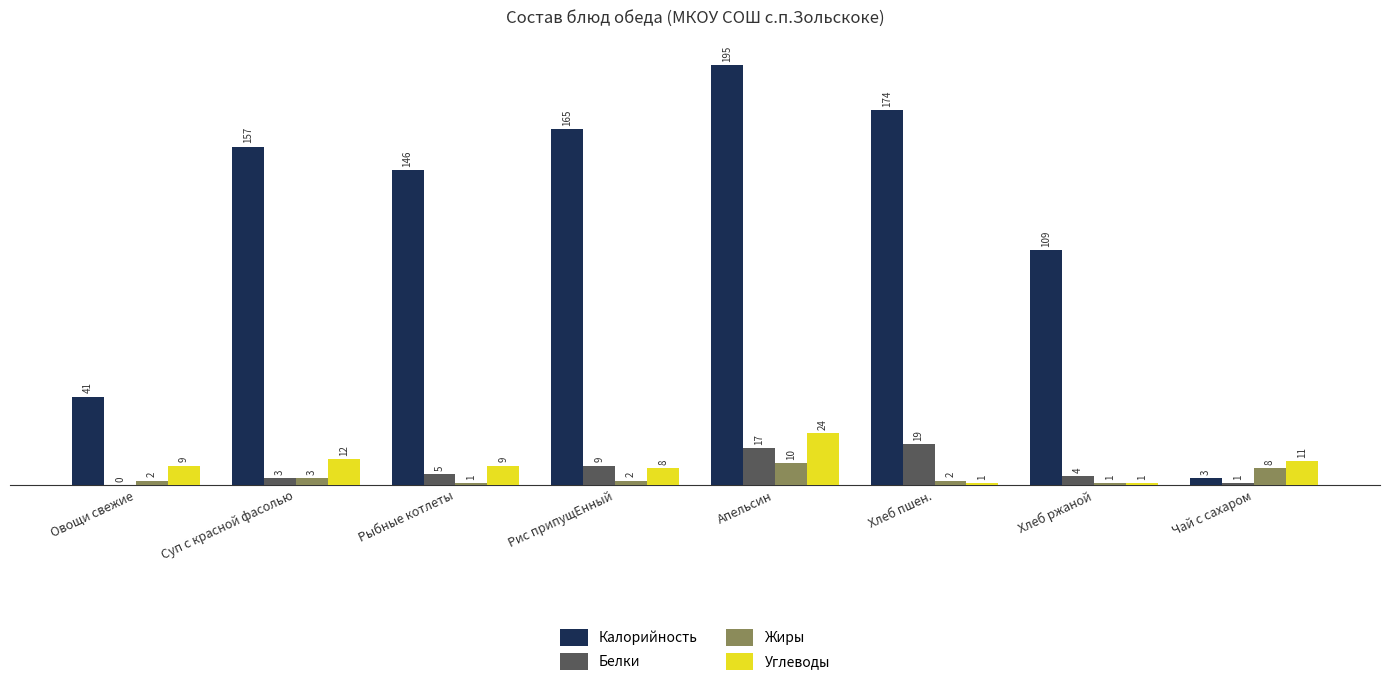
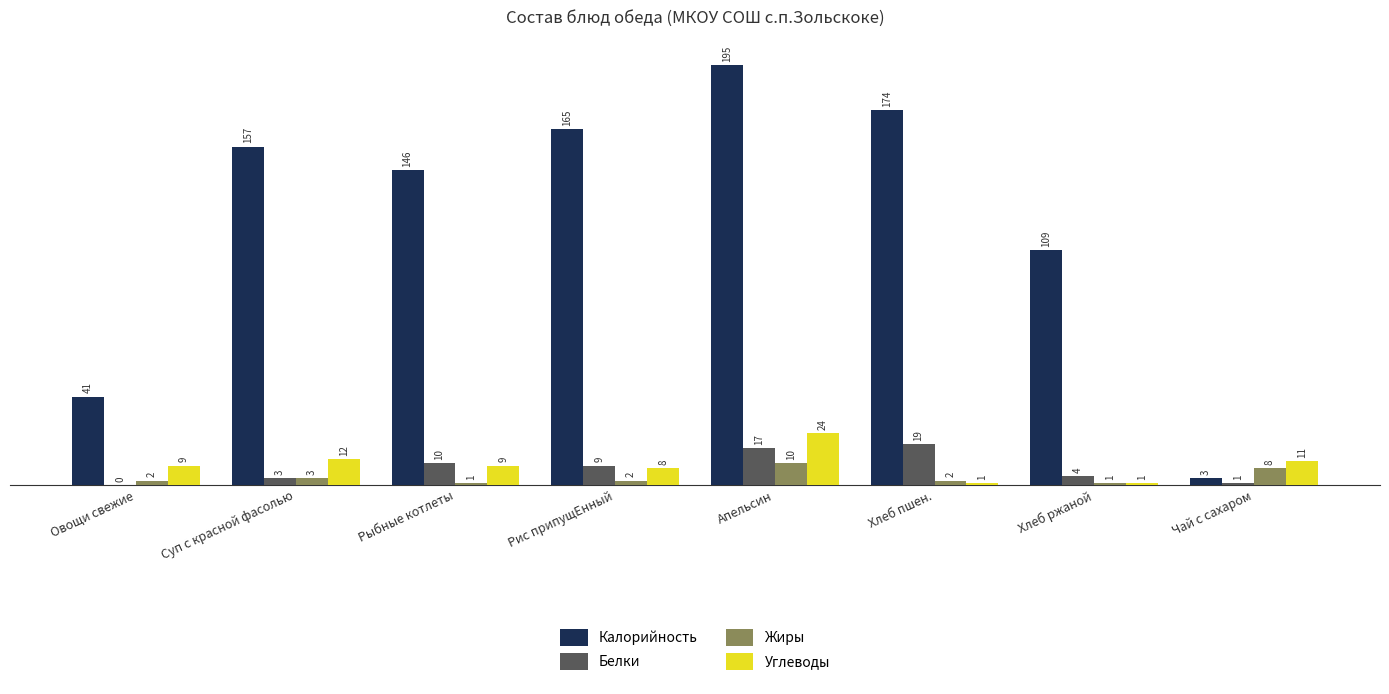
  {
    "Калорийность": {
      "Овощи свежие": 41,
      "Суп с красной фасолью": 157,
      "Рыбные котлеты": 146,
      "Рис припущЕнный": 165,
      "Апельсин": 195,
      "Хлеб пшен.": 174,
      "Хлеб ржаной": 109,
      "Чай с сахаром": 3
    },
    "Белки": {
      "Овощи свежие": 0,
      "Суп с красной фасолью": 3,
-     "Рыбные котлеты": 5,
+     "Рыбные котлеты": 10,
      "Рис припущЕнный": 9,
      "Апельсин": 17,
      "Хлеб пшен.": 19,
      "Хлеб ржаной": 4,
      "Чай с сахаром": 1
    },
    "Жиры": {
      "Овощи свежие": 2,
      "Суп с красной фасолью": 3,
      "Рыбные котлеты": 1,
      "Рис припущЕнный": 2,
      "Апельсин": 10,
      "Хлеб пшен.": 2,
      "Хлеб ржаной": 1,
      "Чай с сахаром": 8
    },
    "Углеводы": {
      "Овощи свежие": 9,
      "Суп с красной фасолью": 12,
      "Рыбные котлеты": 9,
      "Рис припущЕнный": 8,
      "Апельсин": 24,
      "Хлеб пшен.": 1,
      "Хлеб ржаной": 1,
      "Чай с сахаром": 11
    }
  }
